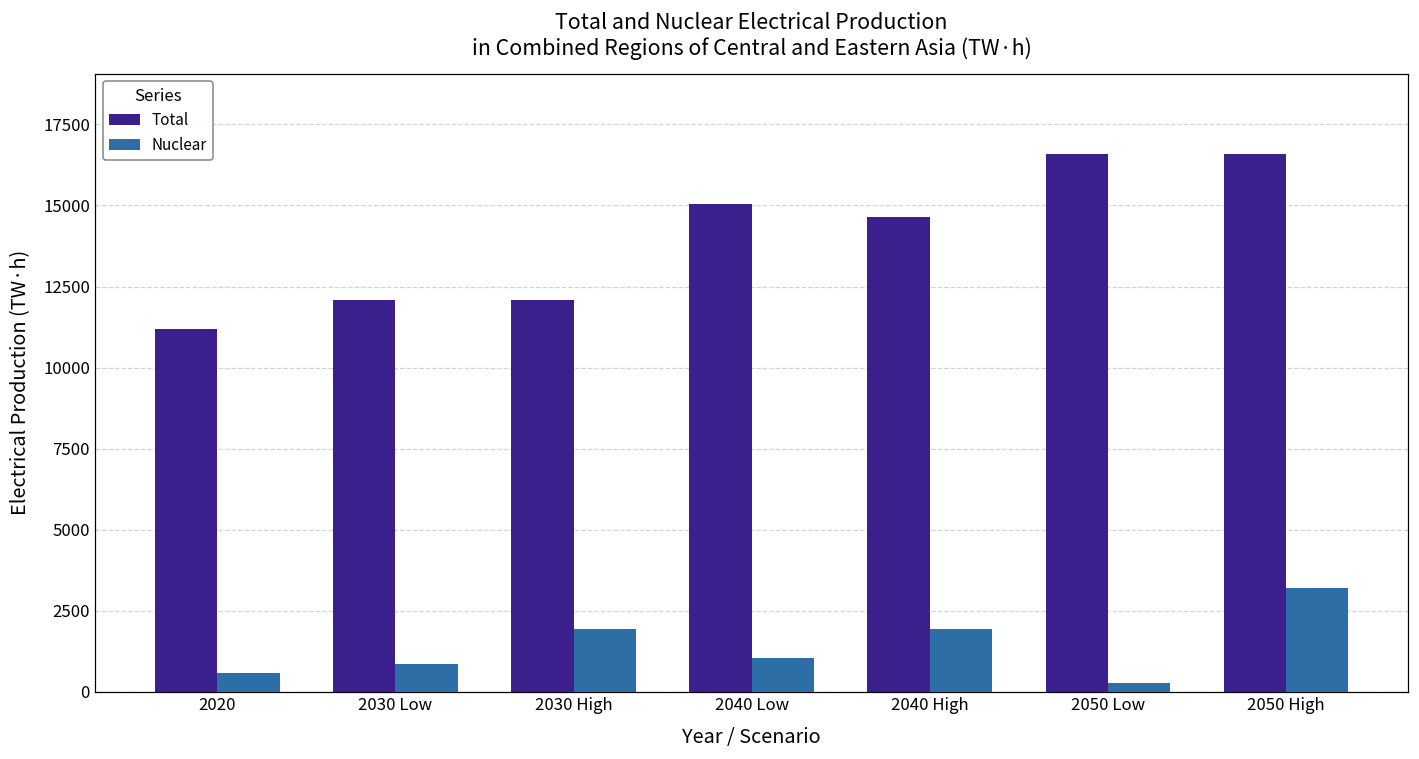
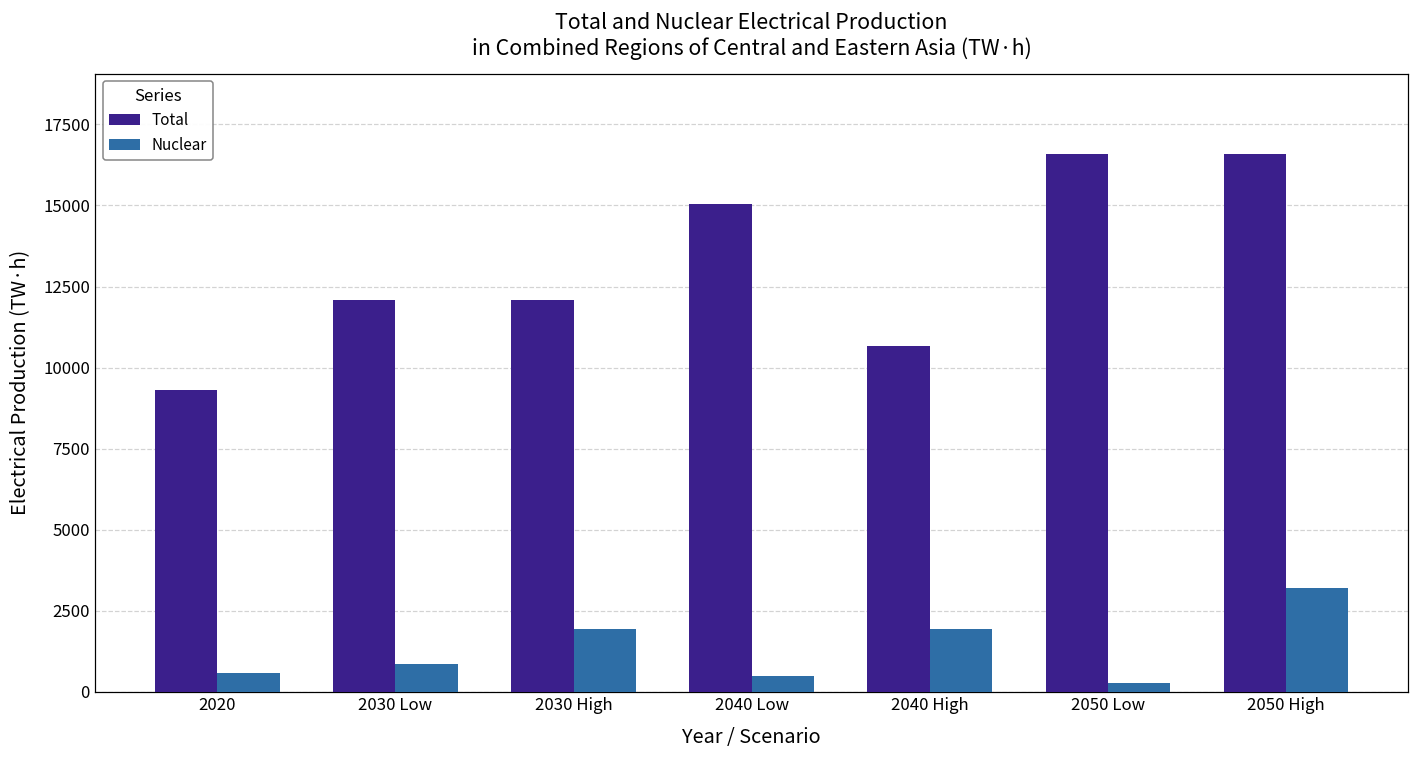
  {
    "Total": {
-     "2020": 11200,
+     "2020": 9300,
      "2030 Low": 12100,
      "2030 High": 12100,
      "2040 Low": 15000,
-     "2040 High": 14600,
+     "2040 High": 10700,
      "2050 Low": 16600,
      "2050 High": 16600
    },
    "Nuclear": {
      "2020": 600,
      "2030 Low": 900,
      "2030 High": 1900,
-     "2040 Low": 1100,
+     "2040 Low": 500,
      "2040 High": 1900,
      "2050 Low": 300,
      "2050 High": 3200
    }
  }
